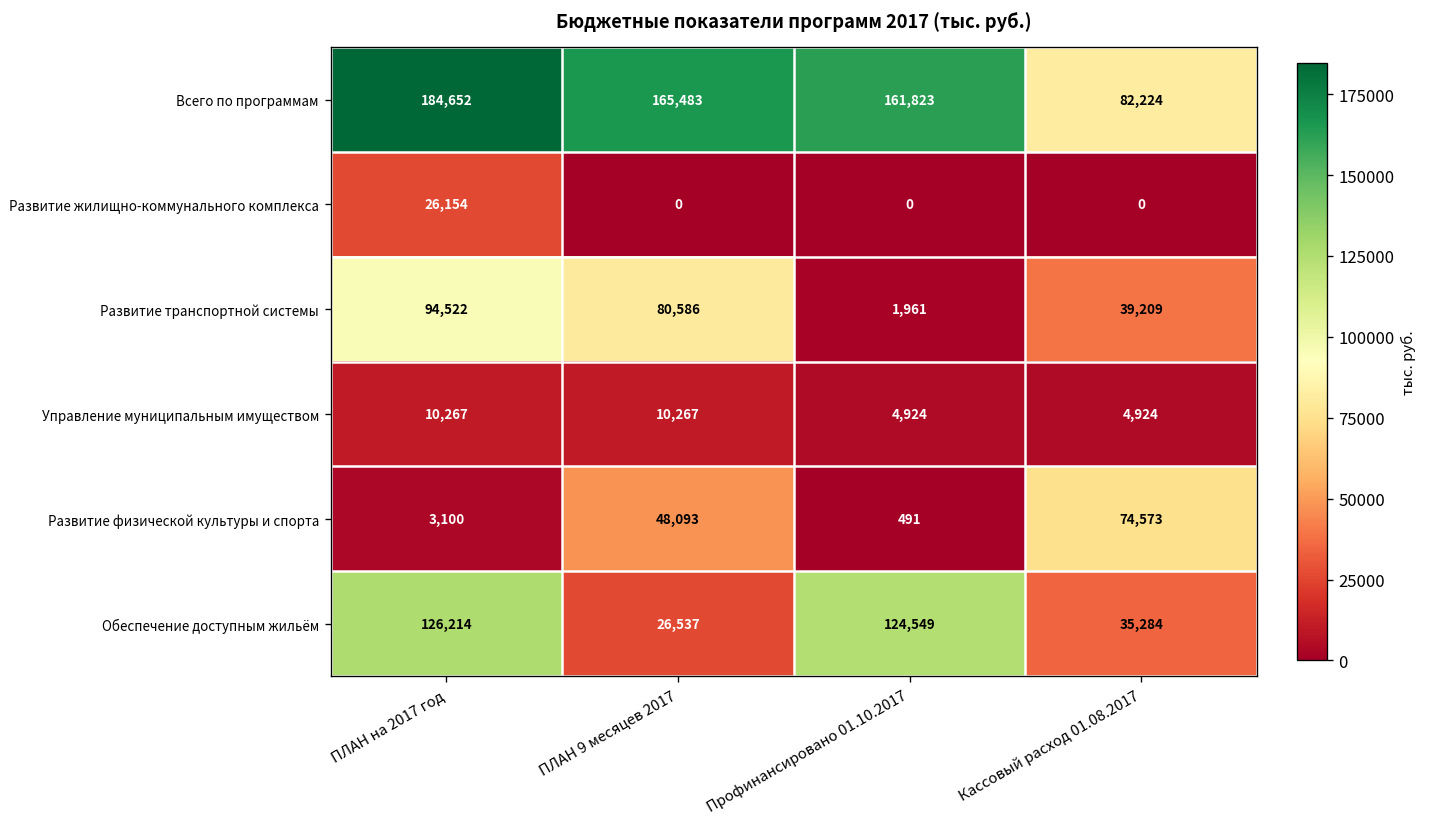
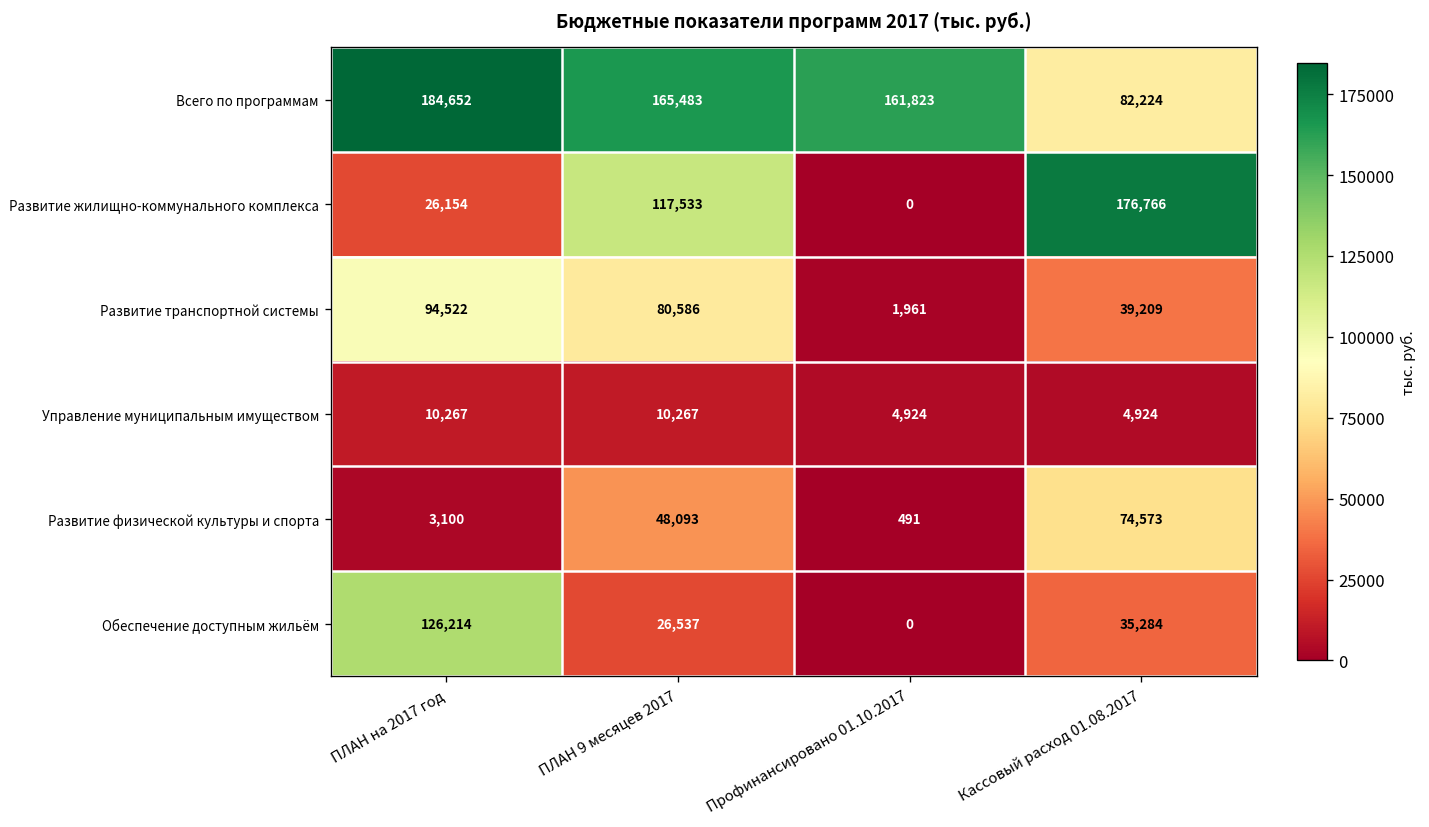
  {
    "Всего по программам": {
      "ПЛАН на 2017 год": "184,652",
      "ПЛАН 9 месяцев 2017": "165,483",
      "Профинансировано 01.10.2017": "161,823",
      "Кассовый расход 01.08.2017": "82,224"
    },
    "Развитие жилищно-коммунального комплекса": {
      "ПЛАН на 2017 год": "26,154",
-     "ПЛАН 9 месяцев 2017": "0",
+     "ПЛАН 9 месяцев 2017": "117,533",
      "Профинансировано 01.10.2017": "0",
-     "Кассовый расход 01.08.2017": "0"
+     "Кассовый расход 01.08.2017": "176,766"
    },
    "Развитие транспортной системы": {
      "ПЛАН на 2017 год": "94,522",
      "ПЛАН 9 месяцев 2017": "80,586",
      "Профинансировано 01.10.2017": "1,961",
      "Кассовый расход 01.08.2017": "39,209"
    },
    "Управление муниципальным имуществом": {
      "ПЛАН на 2017 год": "10,267",
      "ПЛАН 9 месяцев 2017": "10,267",
      "Профинансировано 01.10.2017": "4,924",
      "Кассовый расход 01.08.2017": "4,924"
    },
    "Развитие физической культуры и спорта": {
      "ПЛАН на 2017 год": "3,100",
      "ПЛАН 9 месяцев 2017": "48,093",
      "Профинансировано 01.10.2017": "491",
      "Кассовый расход 01.08.2017": "74,573"
    },
    "Обеспечение доступным жильём": {
      "ПЛАН на 2017 год": "126,214",
      "ПЛАН 9 месяцев 2017": "26,537",
-     "Профинансировано 01.10.2017": "124,549",
+     "Профинансировано 01.10.2017": "0",
      "Кассовый расход 01.08.2017": "35,284"
    }
  }
